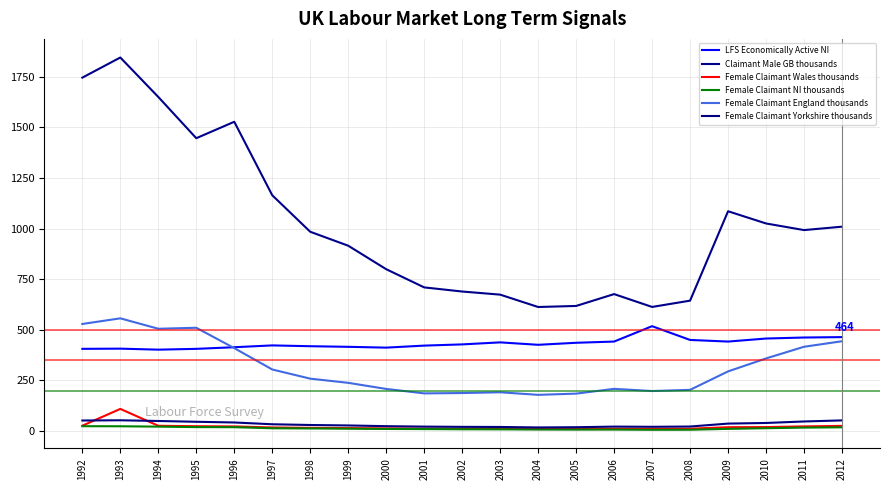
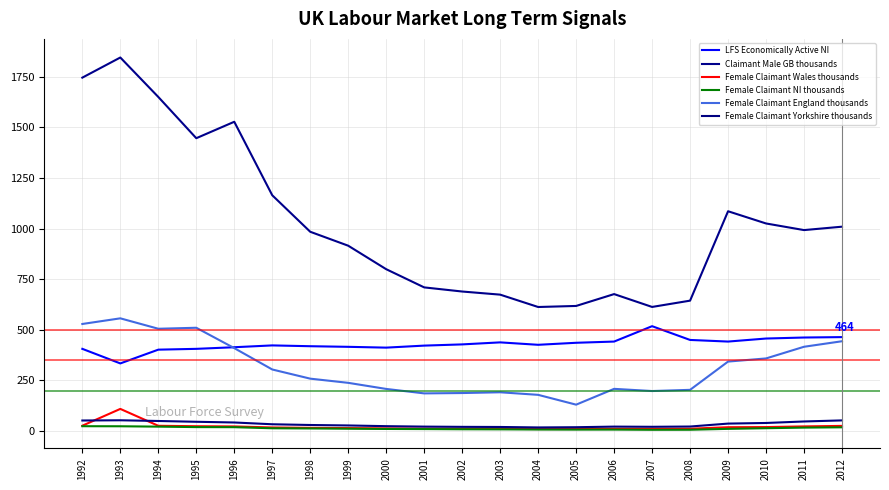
  {
    "LFS Economically Active NI": {
      "1992": 410,
-     "1993": 410,
+     "1993": 330,
      "1994": 400,
      "1995": 410,
      "1997": 420,
      "1998": 420,
      "1999": 420,
      "2000": 410,
      "2001": 420,
      "2002": 430,
      "2003": 440,
      "2004": 430,
      "2005": 440,
      "2006": 440,
      "2007": 520,
      "2008": 450,
      "2009": 440,
      "2010": 460,
      "2011": 460
    },
    "Female Claimant Wales thousands": {
      "1993": 110
    },
    "Female Claimant NI thousands": {
      "1993": 20
    },
    "Female Claimant England thousands": {
      "1992": 530,
      "1993": 560,
      "1994": 510,
      "1995": 510,
      "1997": 300,
      "1998": 260,
      "1999": 240,
      "2000": 210,
      "2001": 190,
      "2002": 190,
      "2003": 190,
      "2004": 180,
-     "2005": 180,
+     "2005": 130,
      "2006": 210,
      "2007": 200,
      "2008": 200,
-     "2009": 290,
+     "2009": 340,
      "2010": 360,
      "2011": 420,
      "2012": 440
    }
  }
